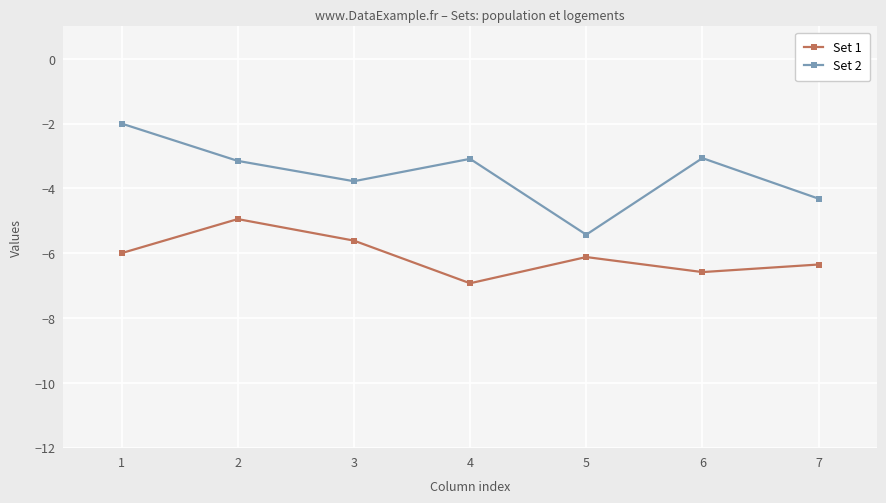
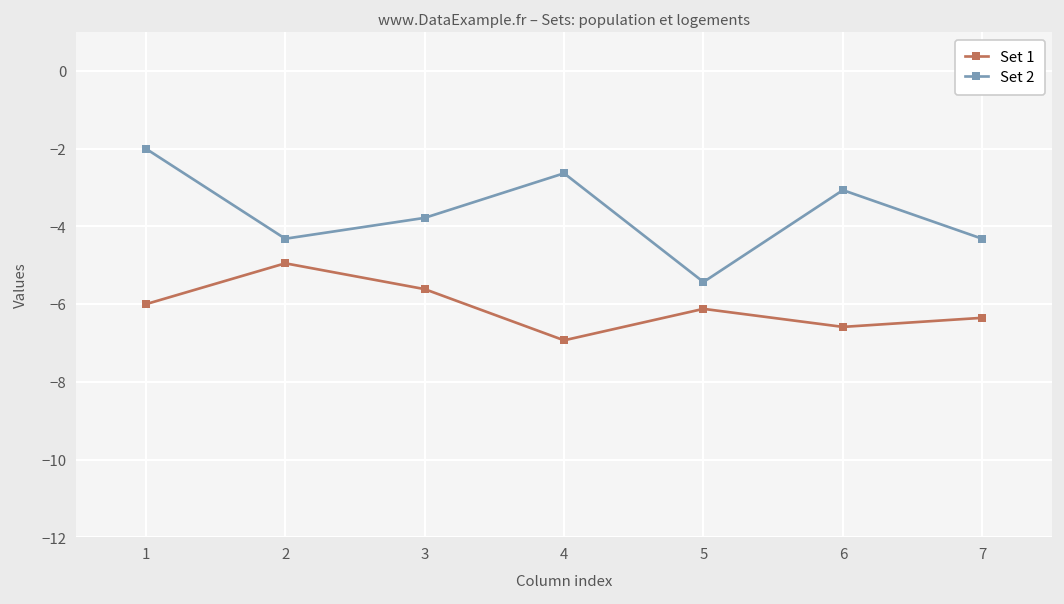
  {
    "Set 1": {
      "1": -6.0,
      "2": -4.9,
      "3": -5.6,
      "4": -6.9,
      "5": -6.1,
      "6": -6.6,
      "7": -6.4
    },
    "Set 2": {
      "1": -2.0,
-     "2": -3.2,
+     "2": -4.3,
      "3": -3.8,
-     "4": -3.1,
+     "4": -2.6,
      "5": -5.4,
      "6": -3.1,
      "7": -4.3
    }
  }
